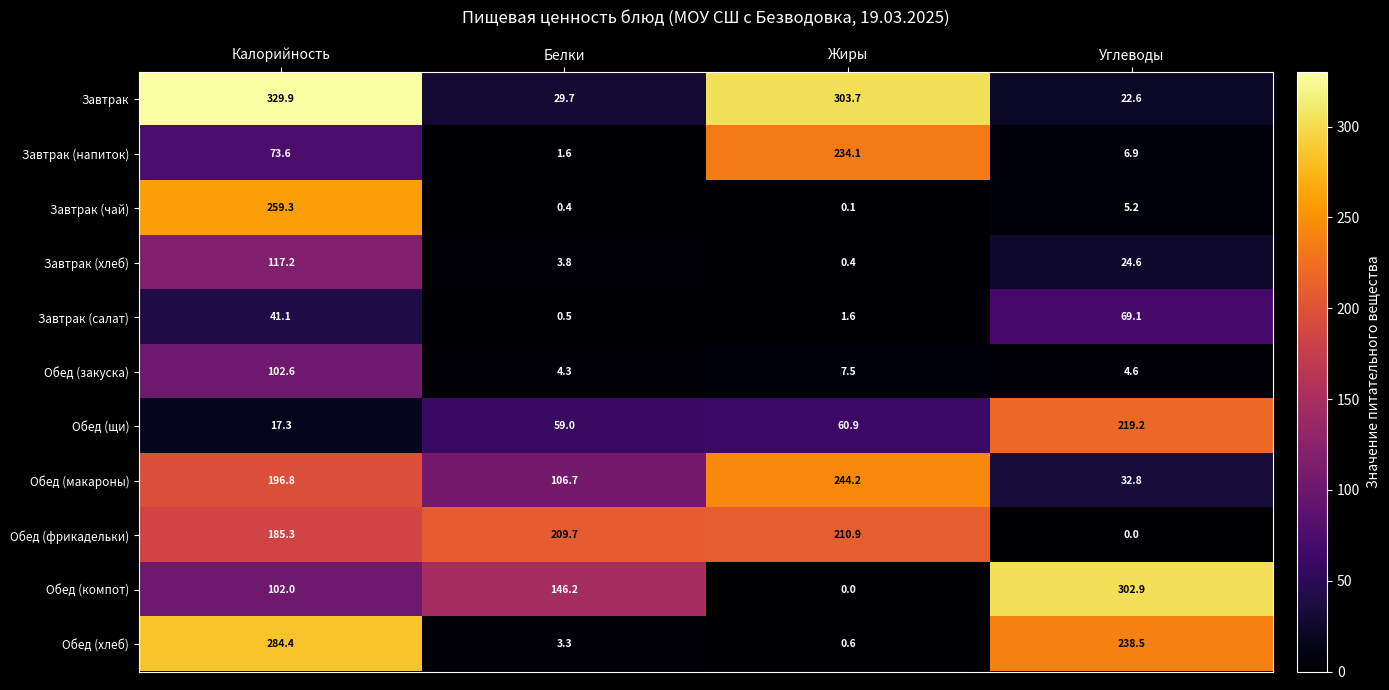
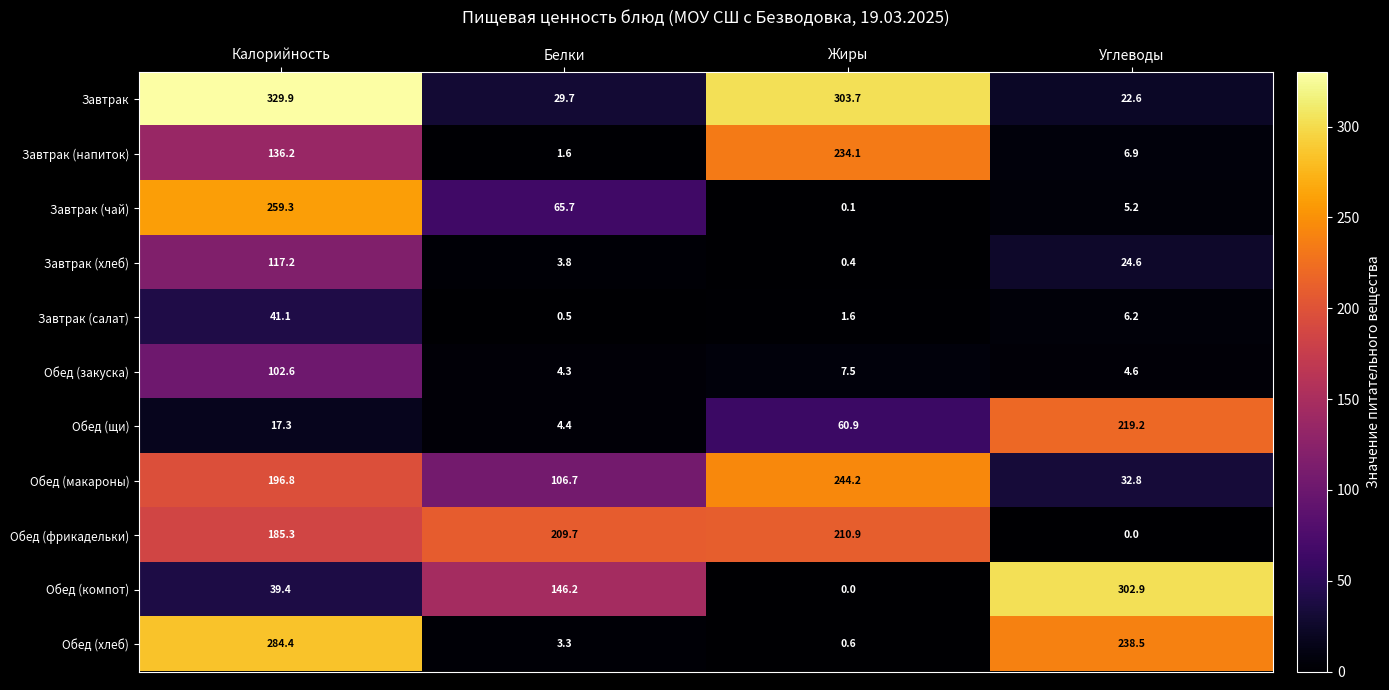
  {
    "Завтрак": {
      "Калорийность": 329.9,
      "Белки": 29.7,
      "Жиры": 303.7,
      "Углеводы": 22.6
    },
    "Завтрак (напиток)": {
-     "Калорийность": 73.6,
+     "Калорийность": 136.2,
      "Белки": 1.6,
      "Жиры": 234.1,
      "Углеводы": 6.9
    },
    "Завтрак (чай)": {
      "Калорийность": 259.3,
-     "Белки": 0.4,
+     "Белки": 65.7,
      "Жиры": 0.1,
      "Углеводы": 5.2
    },
    "Завтрак (хлеб)": {
      "Калорийность": 117.2,
      "Белки": 3.8,
      "Жиры": 0.4,
      "Углеводы": 24.6
    },
    "Завтрак (салат)": {
      "Калорийность": 41.1,
      "Белки": 0.5,
      "Жиры": 1.6,
-     "Углеводы": 69.1
+     "Углеводы": 6.2
    },
    "Обед (закуска)": {
      "Калорийность": 102.6,
      "Белки": 4.3,
      "Жиры": 7.5,
      "Углеводы": 4.6
    },
    "Обед (щи)": {
      "Калорийность": 17.3,
-     "Белки": 59.0,
+     "Белки": 4.4,
      "Жиры": 60.9,
      "Углеводы": 219.2
    },
    "Обед (макароны)": {
      "Калорийность": 196.8,
      "Белки": 106.7,
      "Жиры": 244.2,
      "Углеводы": 32.8
    },
    "Обед (фрикадельки)": {
      "Калорийность": 185.3,
      "Белки": 209.7,
      "Жиры": 210.9,
      "Углеводы": 0.0
    },
    "Обед (компот)": {
-     "Калорийность": 102.0,
+     "Калорийность": 39.4,
      "Белки": 146.2,
      "Жиры": 0.0,
      "Углеводы": 302.9
    },
    "Обед (хлеб)": {
      "Калорийность": 284.4,
      "Белки": 3.3,
      "Жиры": 0.6,
      "Углеводы": 238.5
    }
  }
